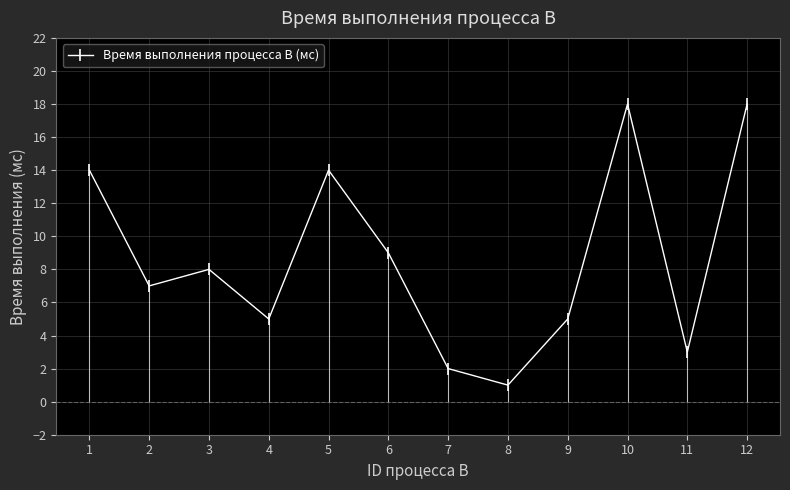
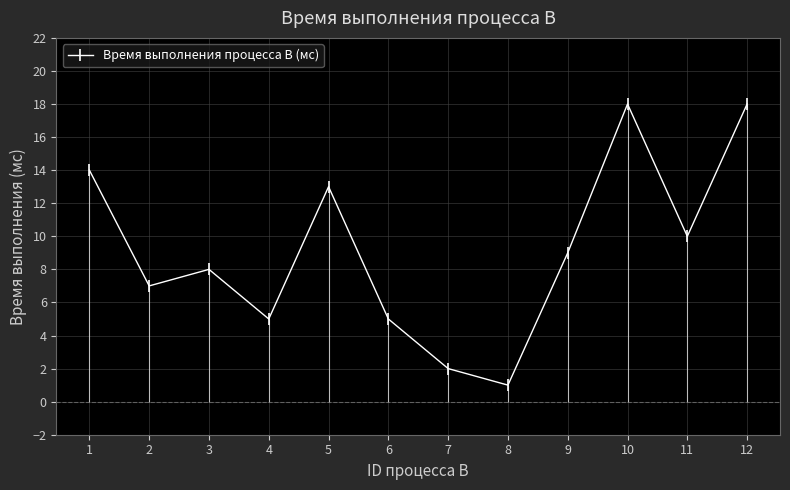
  {
    "1": 14,
    "2": 7,
    "3": 8,
    "4": 5,
-   "5": 14,
-   "6": 9,
+   "5": 13,
+   "6": 5,
    "7": 2,
    "8": 1,
-   "9": 5,
+   "9": 9,
    "10": 18,
-   "11": 3,
+   "11": 10,
    "12": 18
  }
